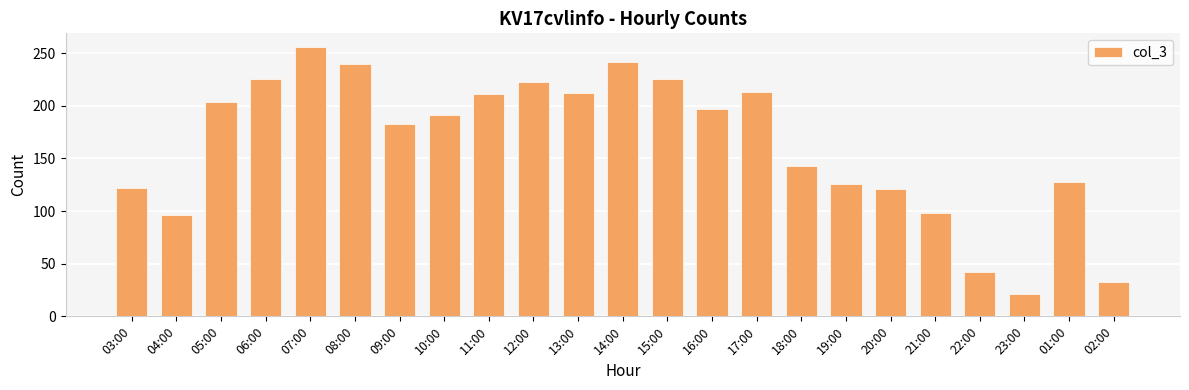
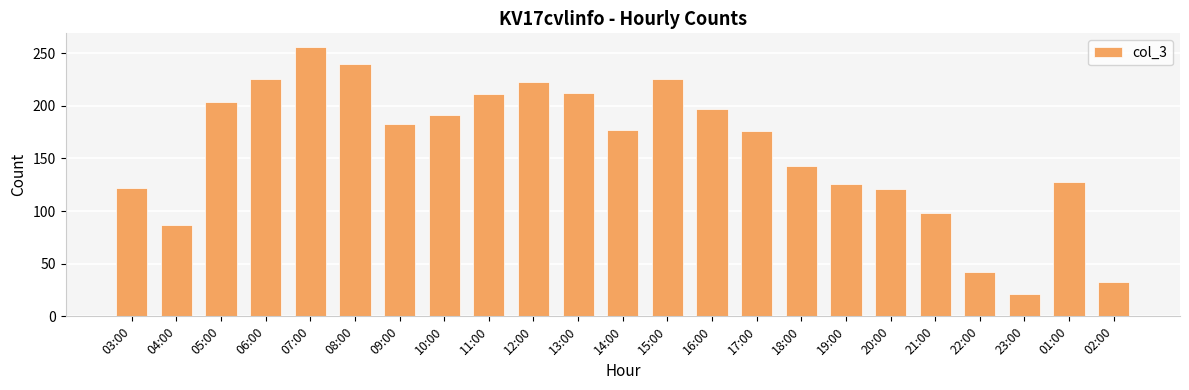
  {
    "03:00": 122,
-   "04:00": 96,
+   "04:00": 87,
    "05:00": 204,
    "06:00": 225,
    "07:00": 256,
    "08:00": 240,
    "09:00": 183,
    "10:00": 191,
    "11:00": 211,
    "12:00": 223,
    "13:00": 212,
-   "14:00": 242,
+   "14:00": 177,
    "15:00": 225,
    "16:00": 197,
-   "17:00": 213,
+   "17:00": 176,
    "18:00": 143,
    "19:00": 126,
    "20:00": 121,
    "21:00": 98,
    "22:00": 42,
    "23:00": 21,
    "01:00": 128,
    "02:00": 33
  }
